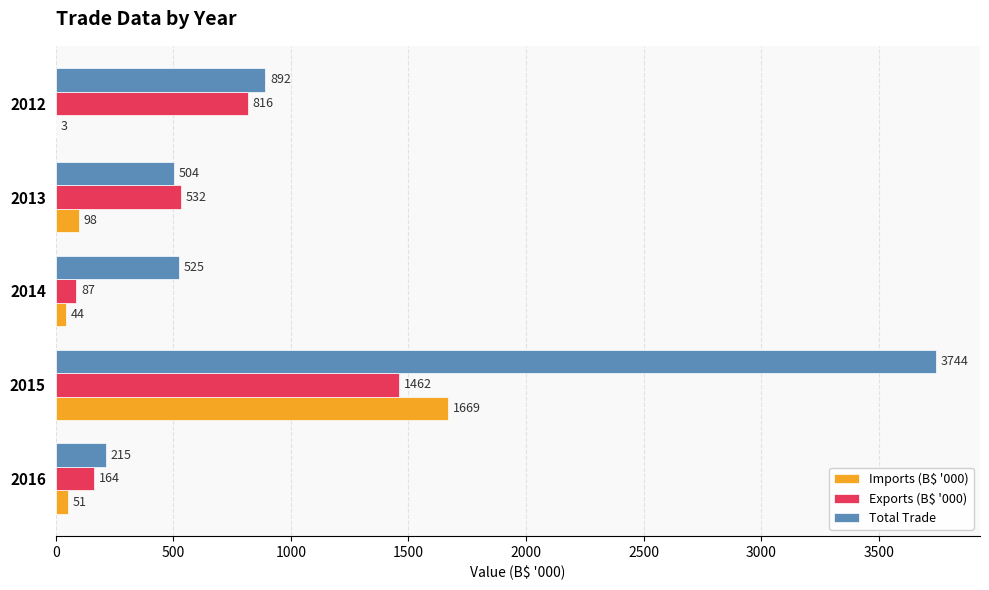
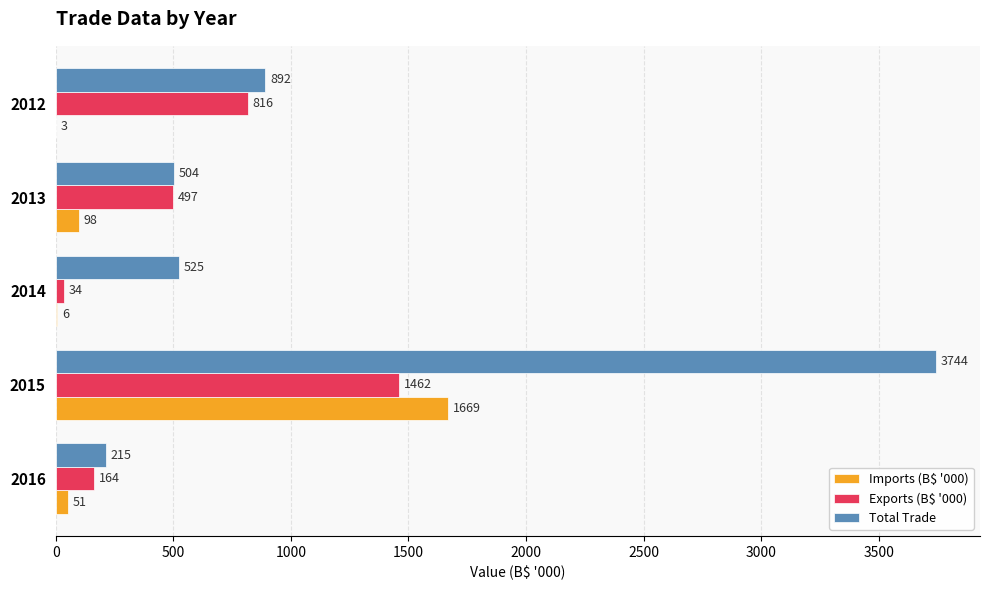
  {
    "Imports (B$ '000)": {
      "2012": 3,
      "2013": 98,
-     "2014": 44,
+     "2014": 6,
      "2015": 1669,
      "2016": 51
    },
    "Exports (B$ '000)": {
      "2012": 816,
-     "2013": 532,
-     "2014": 87,
+     "2013": 497,
+     "2014": 34,
      "2015": 1462,
      "2016": 164
    },
    "Total Trade": {
      "2012": 892,
      "2013": 504,
      "2014": 525,
      "2015": 3744,
      "2016": 215
    }
  }
